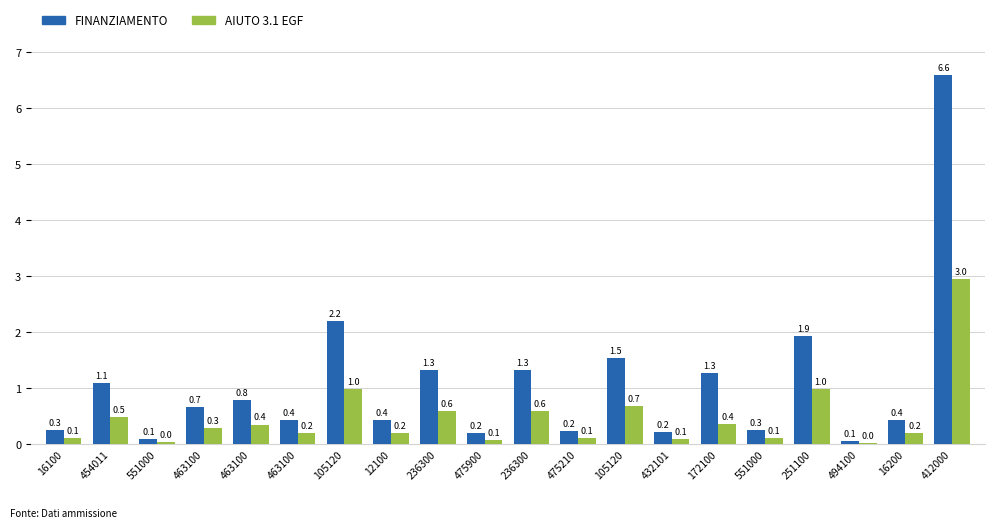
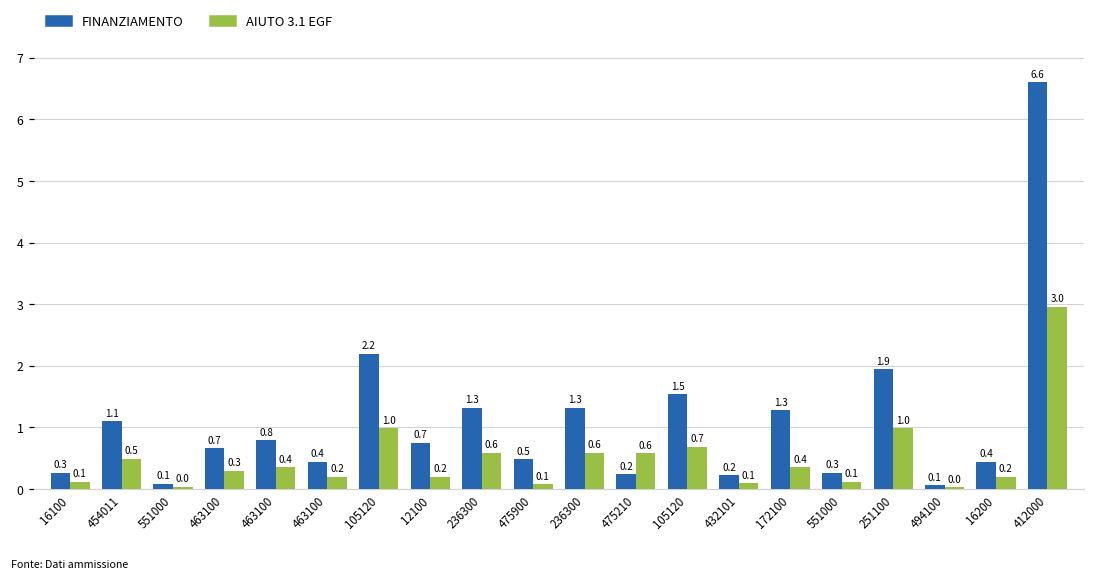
  {
    "FINANZIAMENTO": {
      "16100": 0.3,
      "454011": 1.1,
-     "12100": 0.4,
-     "475900": 0.2,
+     "12100": 0.7,
+     "475900": 0.5,
      "475210": 0.2,
      "432101": 0.2,
      "172100": 1.3,
      "251100": 1.9,
      "494100": 0.1,
      "16200": 0.4,
      "412000": 6.6
    },
    "AIUTO 3.1 EGF": {
      "16100": 0.1,
      "454011": 0.5,
      "12100": 0.2,
      "475900": 0.1,
-     "475210": 0.1,
+     "475210": 0.6,
      "432101": 0.1,
      "172100": 0.4,
      "251100": 1.0,
      "494100": 0.0,
      "16200": 0.2,
      "412000": 3.0
    }
  }
